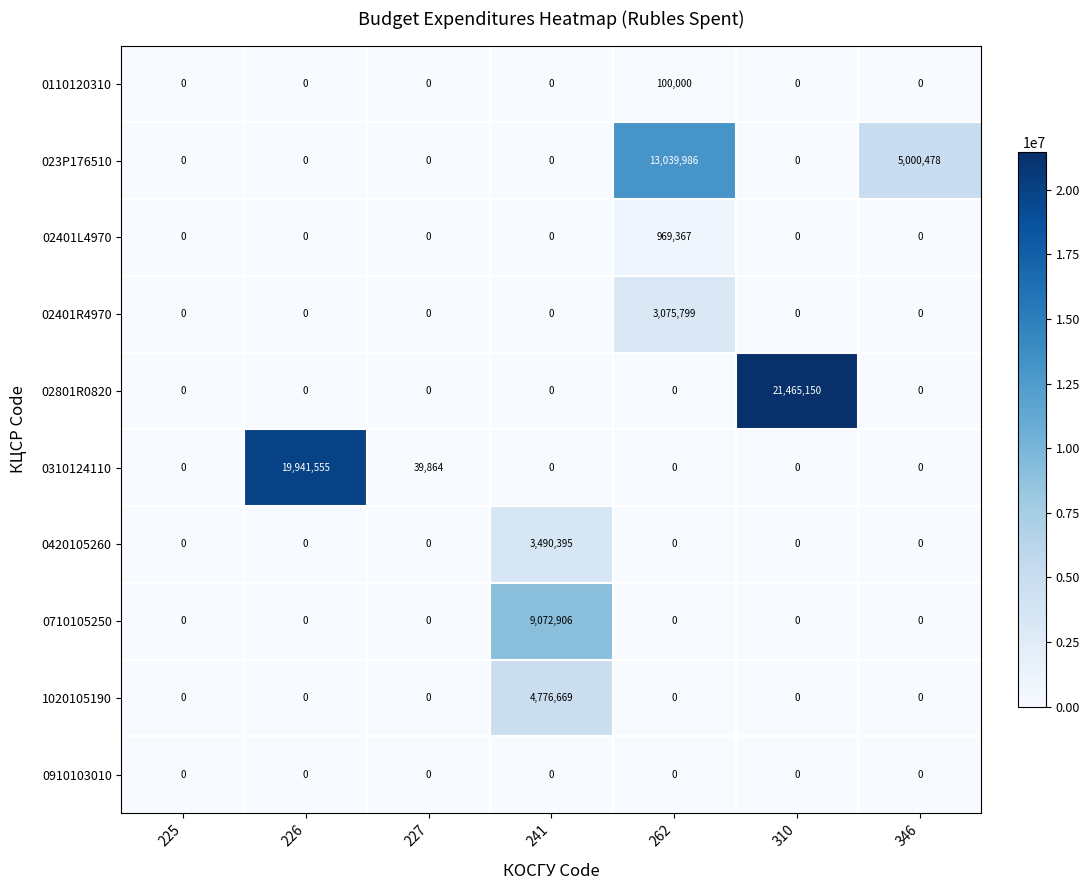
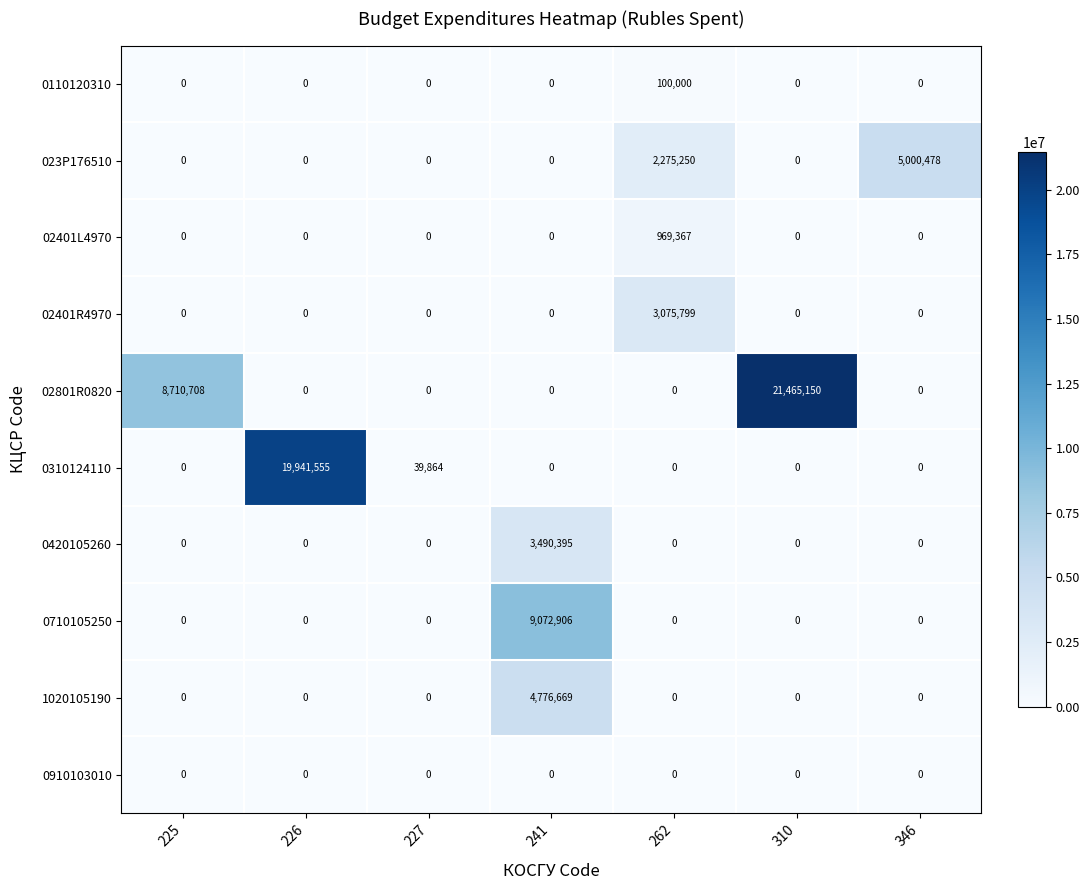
  {
    "0110120310": {
      "225": "0",
      "226": "0",
      "227": "0",
      "241": "0",
      "262": "100,000",
      "310": "0",
      "346": "0"
    },
    "023P176510": {
      "225": "0",
      "226": "0",
      "227": "0",
      "241": "0",
-     "262": "13,039,986",
+     "262": "2,275,250",
      "310": "0",
      "346": "5,000,478"
    },
    "02401L4970": {
      "225": "0",
      "226": "0",
      "227": "0",
      "241": "0",
      "262": "969,367",
      "310": "0",
      "346": "0"
    },
    "02401R4970": {
      "225": "0",
      "226": "0",
      "227": "0",
      "241": "0",
      "262": "3,075,799",
      "310": "0",
      "346": "0"
    },
    "02801R0820": {
-     "225": "0",
+     "225": "8,710,708",
      "226": "0",
      "227": "0",
      "241": "0",
      "262": "0",
      "310": "21,465,150",
      "346": "0"
    },
    "0310124110": {
      "225": "0",
      "226": "19,941,555",
      "227": "39,864",
      "241": "0",
      "262": "0",
      "310": "0",
      "346": "0"
    },
    "0420105260": {
      "225": "0",
      "226": "0",
      "227": "0",
      "241": "3,490,395",
      "262": "0",
      "310": "0",
      "346": "0"
    },
    "0710105250": {
      "225": "0",
      "226": "0",
      "227": "0",
      "241": "9,072,906",
      "262": "0",
      "310": "0",
      "346": "0"
    },
    "1020105190": {
      "225": "0",
      "226": "0",
      "227": "0",
      "241": "4,776,669",
      "262": "0",
      "310": "0",
      "346": "0"
    },
    "0910103010": {
      "225": "0",
      "226": "0",
      "227": "0",
      "241": "0",
      "262": "0",
      "310": "0",
      "346": "0"
    }
  }
